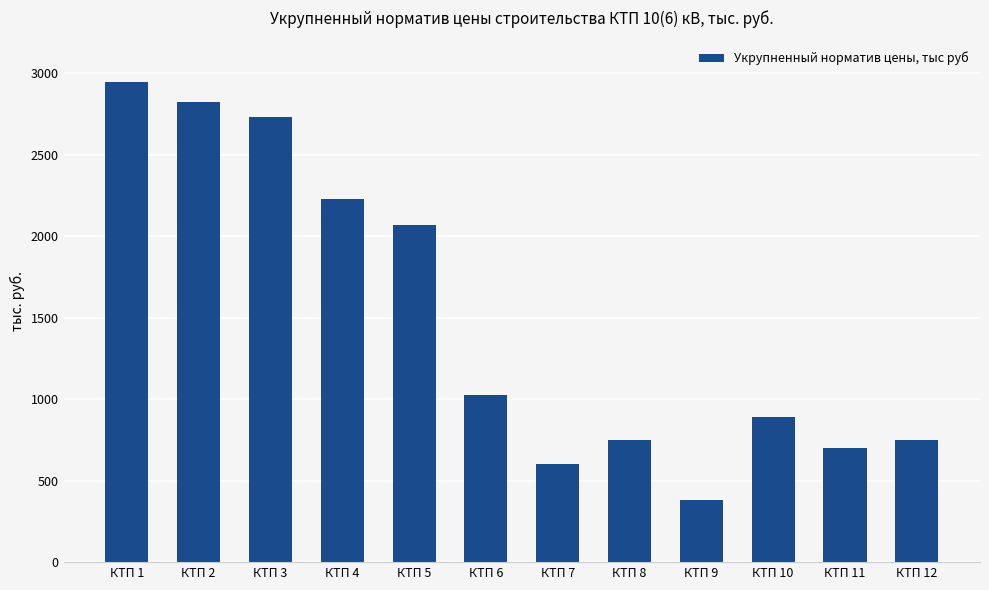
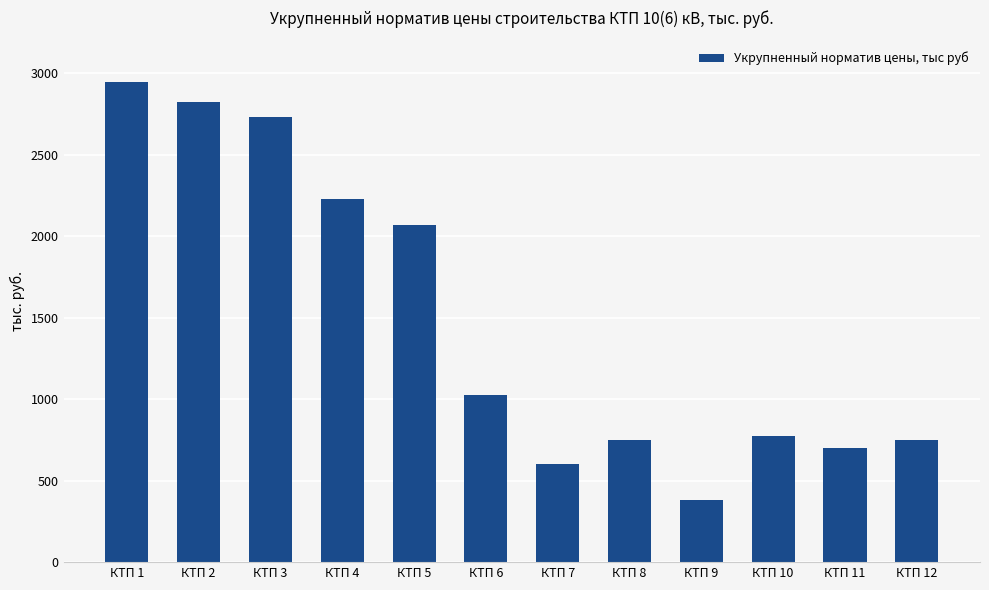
  {
    "КТП 1": 2940,
    "КТП 2": 2820,
    "КТП 3": 2730,
    "КТП 4": 2230,
    "КТП 5": 2070,
    "КТП 6": 1030,
    "КТП 7": 600,
    "КТП 8": 750,
    "КТП 9": 380,
-   "КТП 10": 890,
+   "КТП 10": 780,
    "КТП 11": 700,
    "КТП 12": 750
  }
